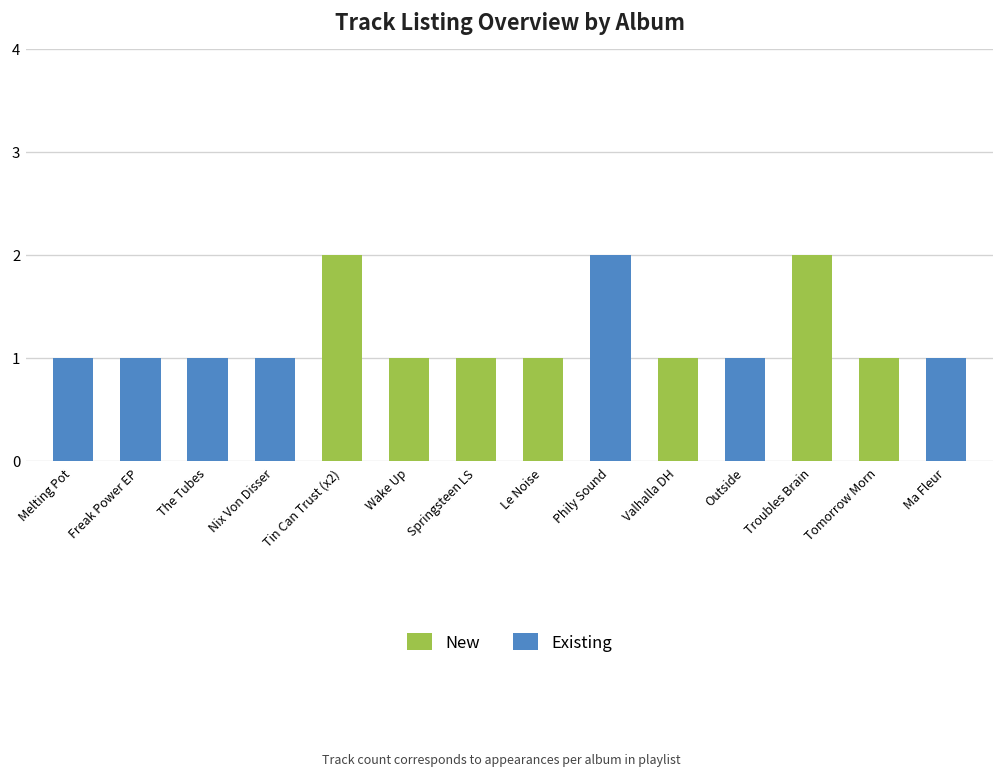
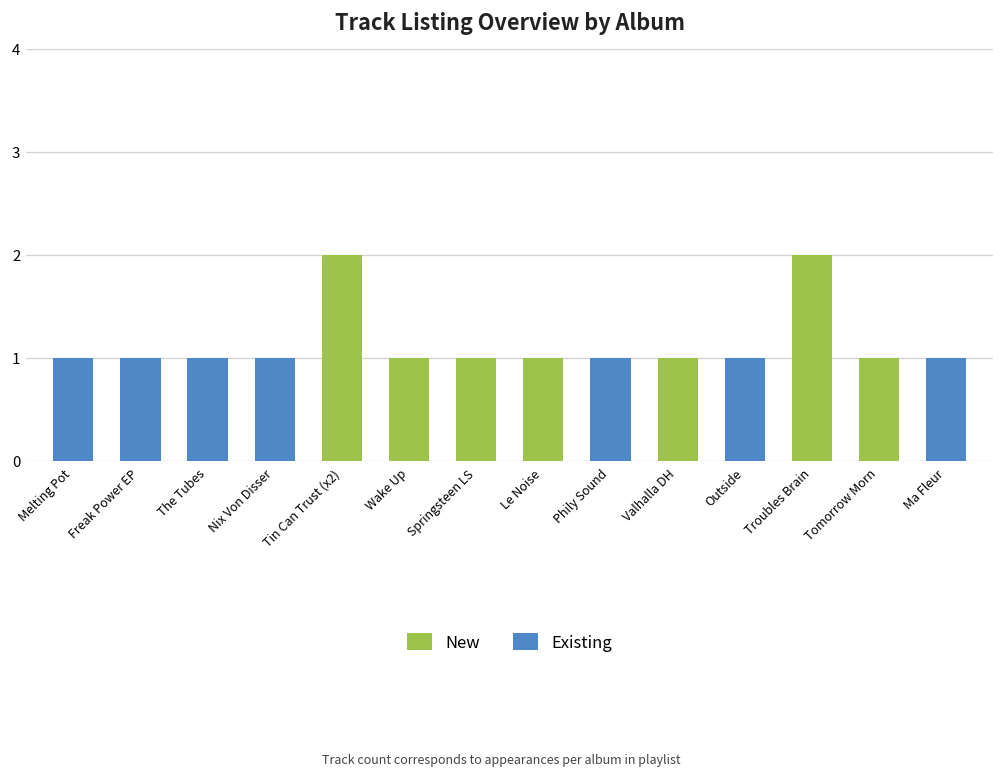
  {
    "New": {
      "Melting Pot": 0,
      "Freak Power EP": 0,
      "The Tubes": 0,
      "Nix Von Disser": 0,
      "Tin Can Trust (x2)": 2,
      "Wake Up": 1,
      "Springsteen LS": 1,
      "Le Noise": 1,
      "Phily Sound": 0,
      "Valhalla DH": 1,
      "Outside": 0,
      "Troubles Brain": 2,
      "Tomorrow Morn": 1,
      "Ma Fleur": 0
    },
    "Existing": {
-     "Phily Sound": 2
+     "Phily Sound": 1
    }
  }
